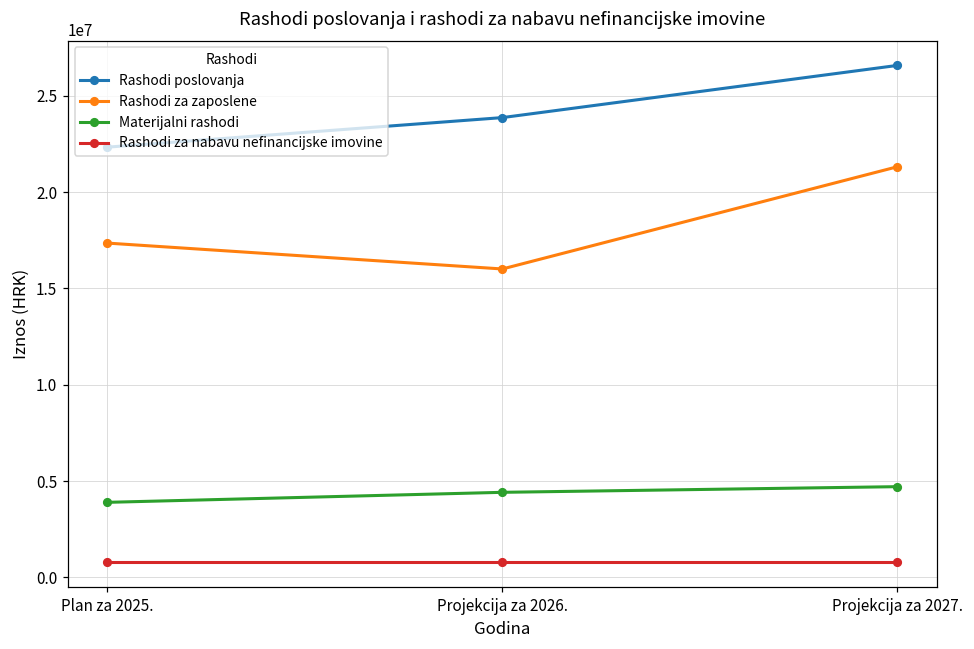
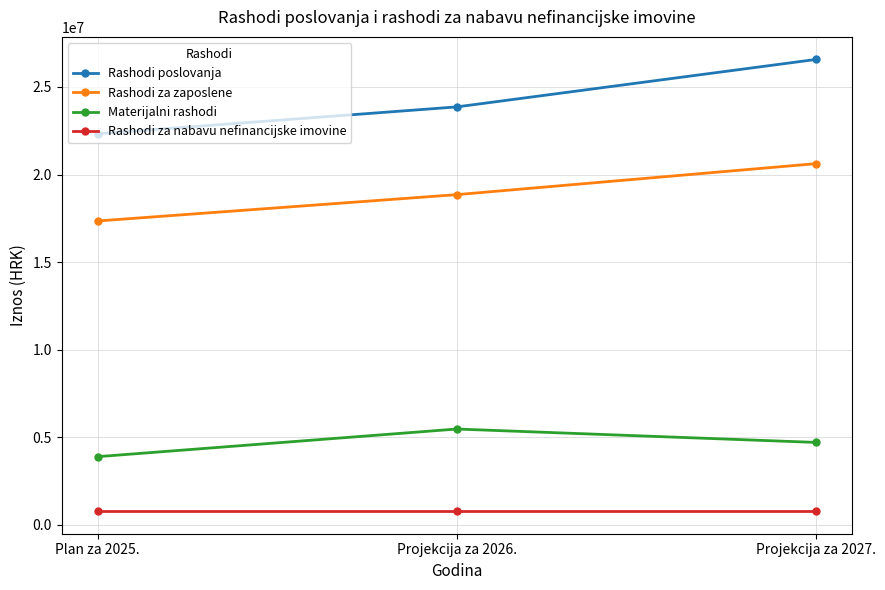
  {
    "Rashodi poslovanja": {
      "Projekcija za 2026.": 23900000,
      "Projekcija za 2027.": 26600000
    },
    "Rashodi za zaposlene": {
      "Plan za 2025.": 17400000,
-     "Projekcija za 2026.": 16000000,
-     "Projekcija za 2027.": 21300000
+     "Projekcija za 2026.": 18900000,
+     "Projekcija za 2027.": 20600000
    },
    "Materijalni rashodi": {
      "Plan za 2025.": 3900000,
-     "Projekcija za 2026.": 4400000,
+     "Projekcija za 2026.": 5500000,
      "Projekcija za 2027.": 4700000
    },
    "Rashodi za nabavu nefinancijske imovine": {
      "Plan za 2025.": 800000,
      "Projekcija za 2026.": 800000,
      "Projekcija za 2027.": 800000
    }
  }
